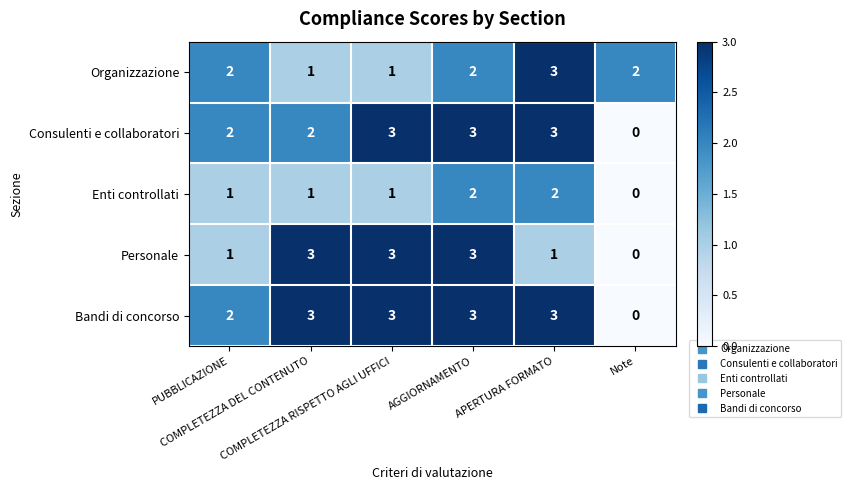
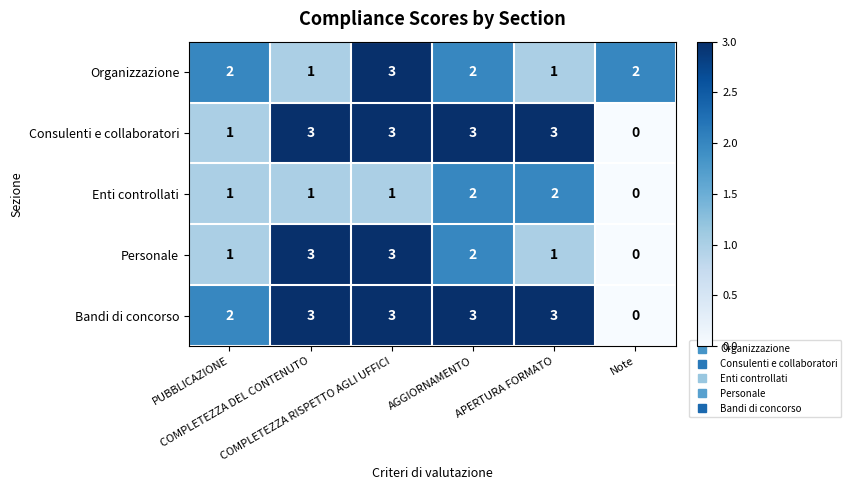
  {
    "Organizzazione": {
      "PUBBLICAZIONE": 2,
      "COMPLETEZZA DEL CONTENUTO": 1,
-     "COMPLETEZZA RISPETTO AGLI UFFICI": 1,
+     "COMPLETEZZA RISPETTO AGLI UFFICI": 3,
      "AGGIORNAMENTO": 2,
-     "APERTURA FORMATO": 3,
+     "APERTURA FORMATO": 1,
      "Note": 2
    },
    "Consulenti e collaboratori": {
-     "PUBBLICAZIONE": 2,
-     "COMPLETEZZA DEL CONTENUTO": 2,
+     "PUBBLICAZIONE": 1,
+     "COMPLETEZZA DEL CONTENUTO": 3,
      "COMPLETEZZA RISPETTO AGLI UFFICI": 3,
      "AGGIORNAMENTO": 3,
      "APERTURA FORMATO": 3,
      "Note": 0
    },
    "Enti controllati": {
      "PUBBLICAZIONE": 1,
      "COMPLETEZZA DEL CONTENUTO": 1,
      "COMPLETEZZA RISPETTO AGLI UFFICI": 1,
      "AGGIORNAMENTO": 2,
      "APERTURA FORMATO": 2,
      "Note": 0
    },
    "Personale": {
      "PUBBLICAZIONE": 1,
      "COMPLETEZZA DEL CONTENUTO": 3,
      "COMPLETEZZA RISPETTO AGLI UFFICI": 3,
-     "AGGIORNAMENTO": 3,
+     "AGGIORNAMENTO": 2,
      "APERTURA FORMATO": 1,
      "Note": 0
    },
    "Bandi di concorso": {
      "PUBBLICAZIONE": 2,
      "COMPLETEZZA DEL CONTENUTO": 3,
      "COMPLETEZZA RISPETTO AGLI UFFICI": 3,
      "AGGIORNAMENTO": 3,
      "APERTURA FORMATO": 3,
      "Note": 0
    }
  }
